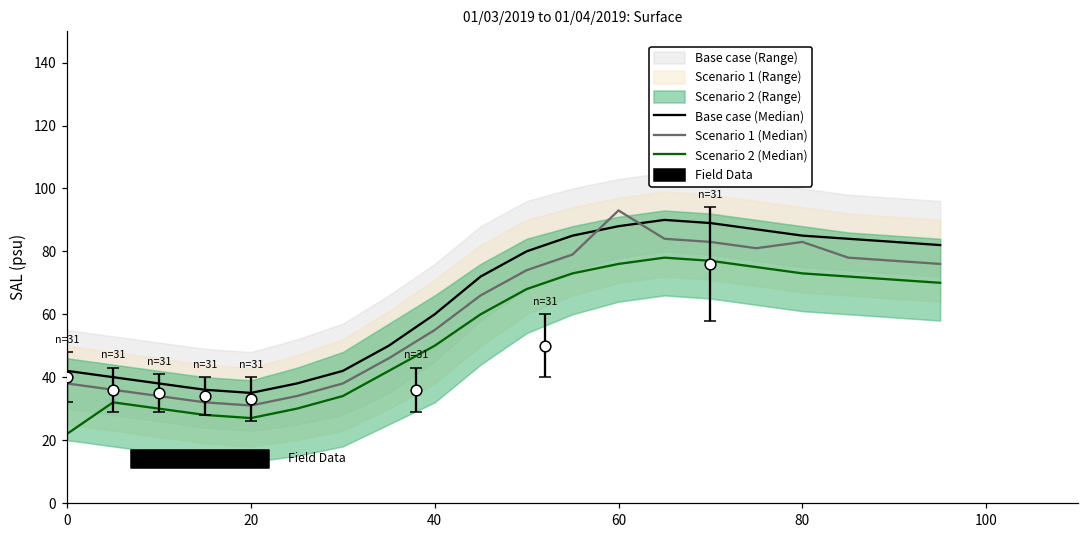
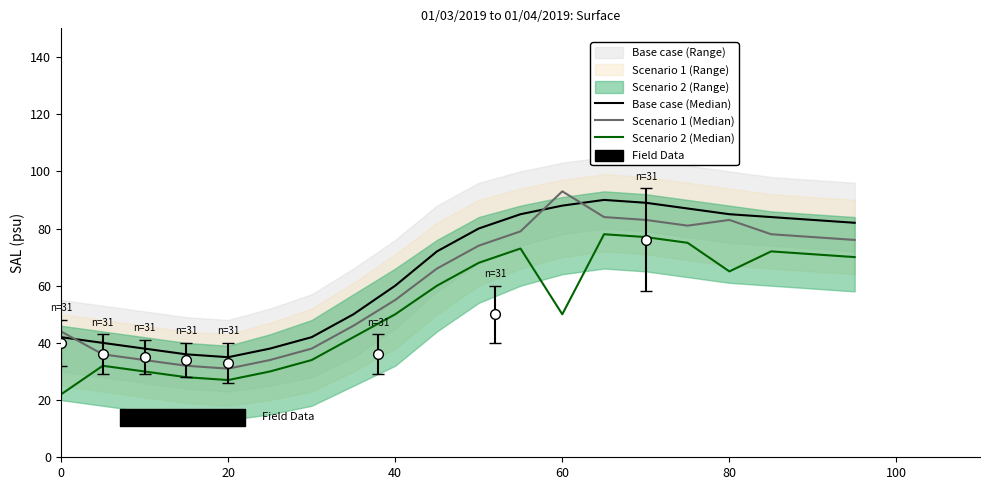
  {
    "Scenario 1 (Median)": {
-     "0": 38,
+     "0": 44,
      "40": 55,
      "60": 93,
      "80": 83
    },
    "Scenario 2 (Median)": {
      "0": 22,
      "20": 27,
-     "60": 76,
-     "80": 73
+     "60": 50,
+     "80": 65
    }
  }
